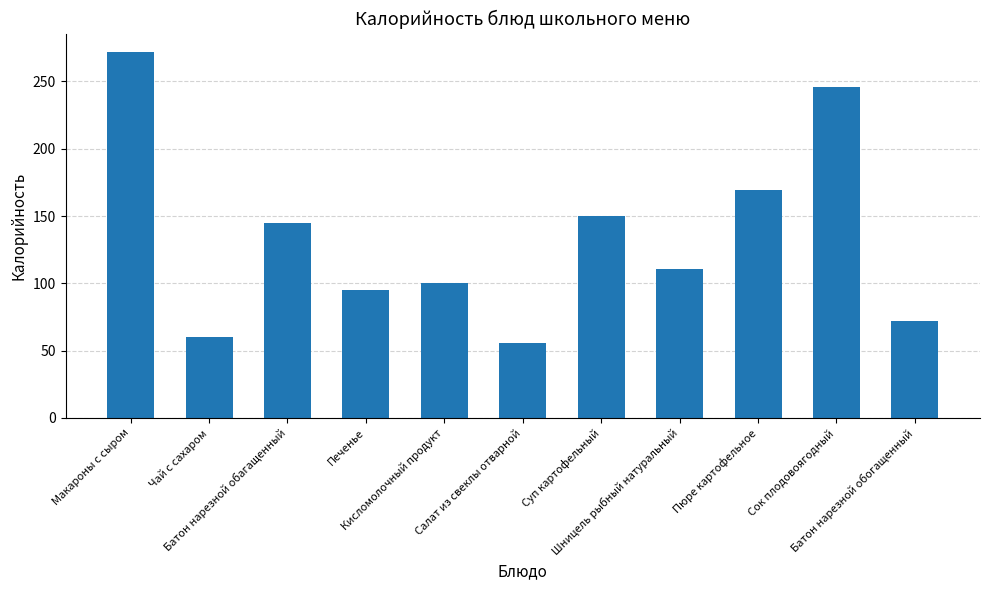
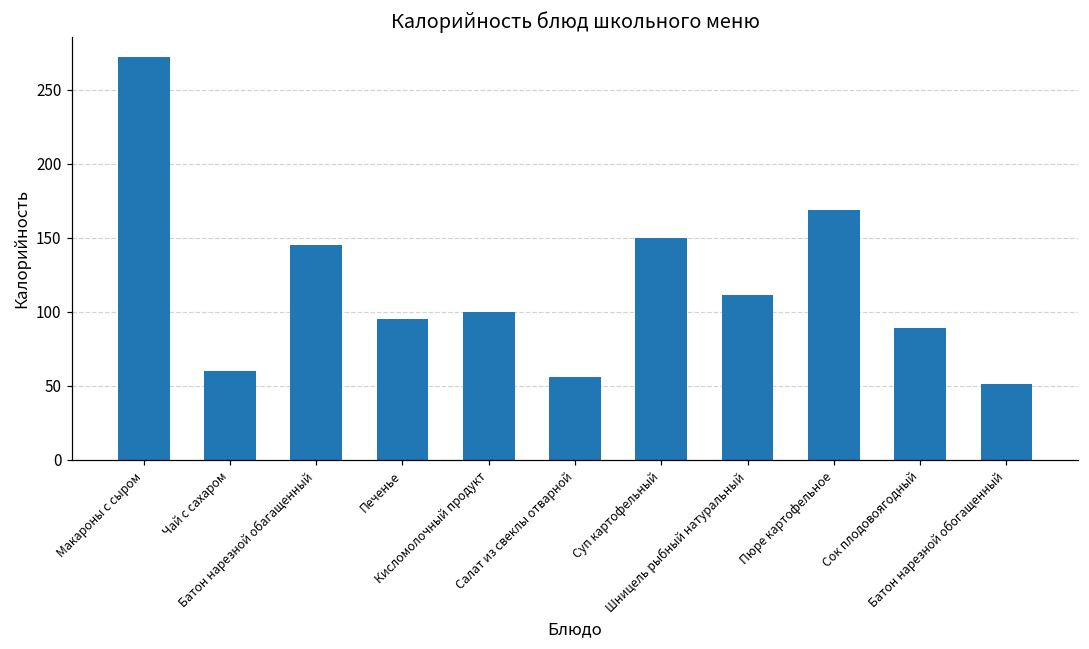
  {
    "Макароны с сыром": 272,
    "Чай с сахаром": 60,
    "Батон нарезной обагащенный": 145,
    "Печенье": 95,
    "Кисломолочный продукт": 100,
    "Салат из свеклы отварной": 56,
    "Суп картофельный": 150,
    "Шницель рыбный натуральный": 111,
    "Пюре картофельное": 169,
-   "Сок плодовоягодный": 246,
-   "Батон нарезной обогащенный": 72
+   "Сок плодовоягодный": 89,
+   "Батон нарезной обогащенный": 51
  }
